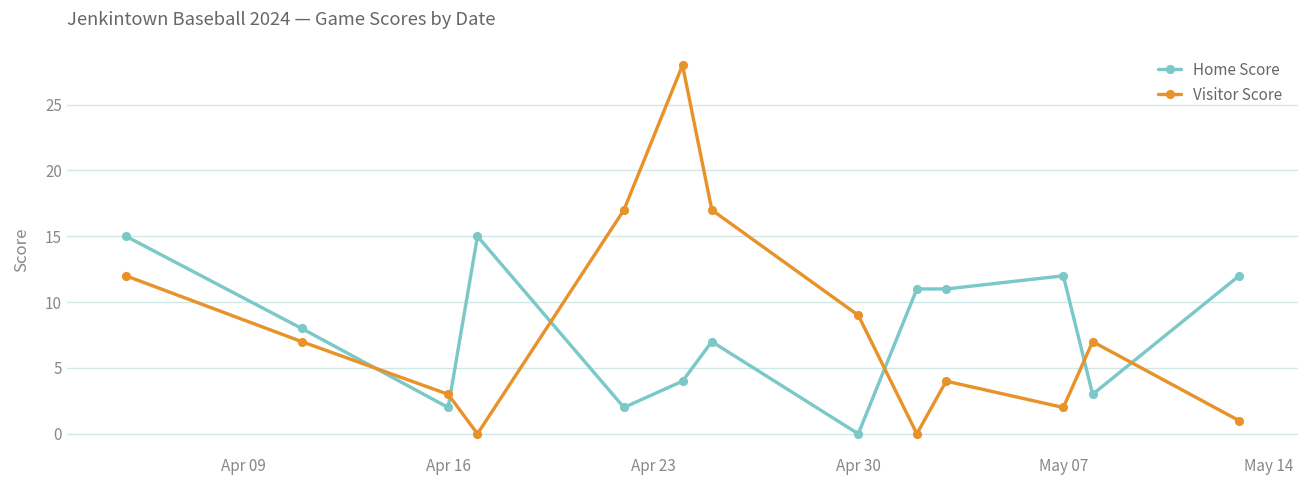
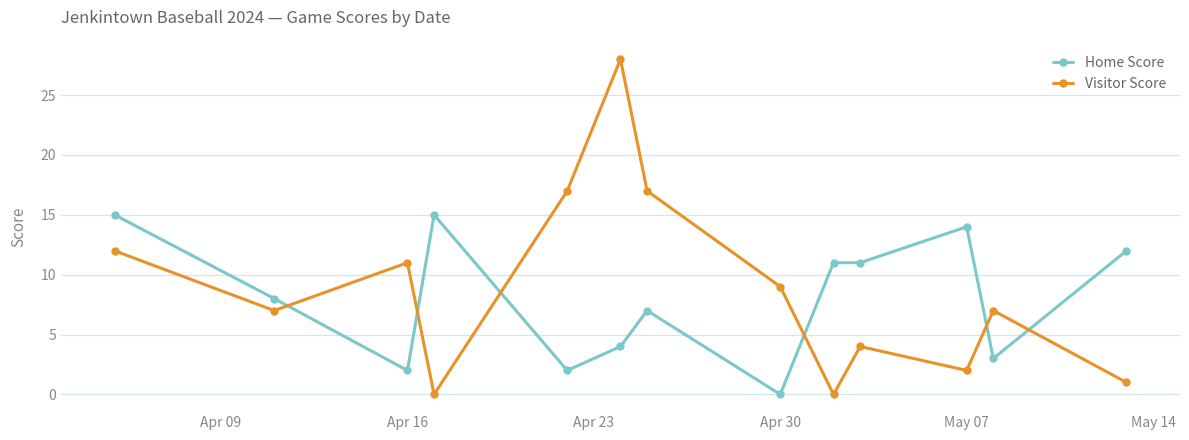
  {
    "Home Score": {
      "Apr 16": 2,
      "Apr 30": 0,
-     "May 07": 12
+     "May 07": 14
    },
    "Visitor Score": {
-     "Apr 16": 3,
+     "Apr 16": 11,
      "Apr 30": 9,
      "May 07": 2
    }
  }
